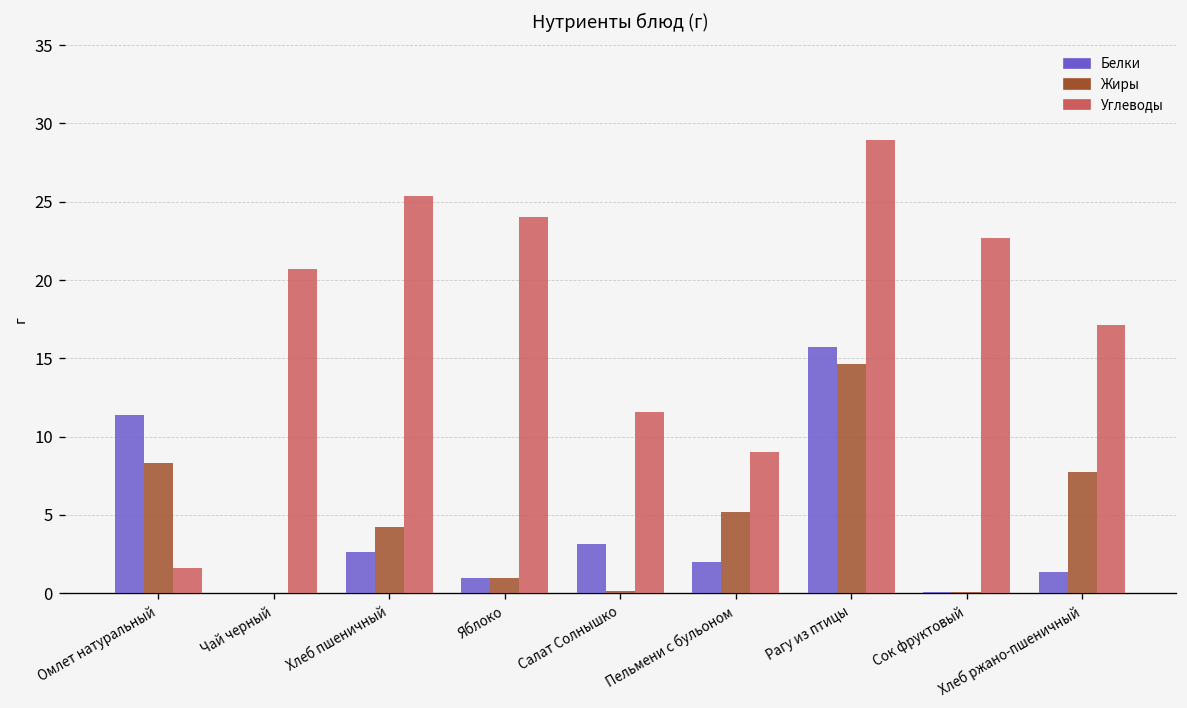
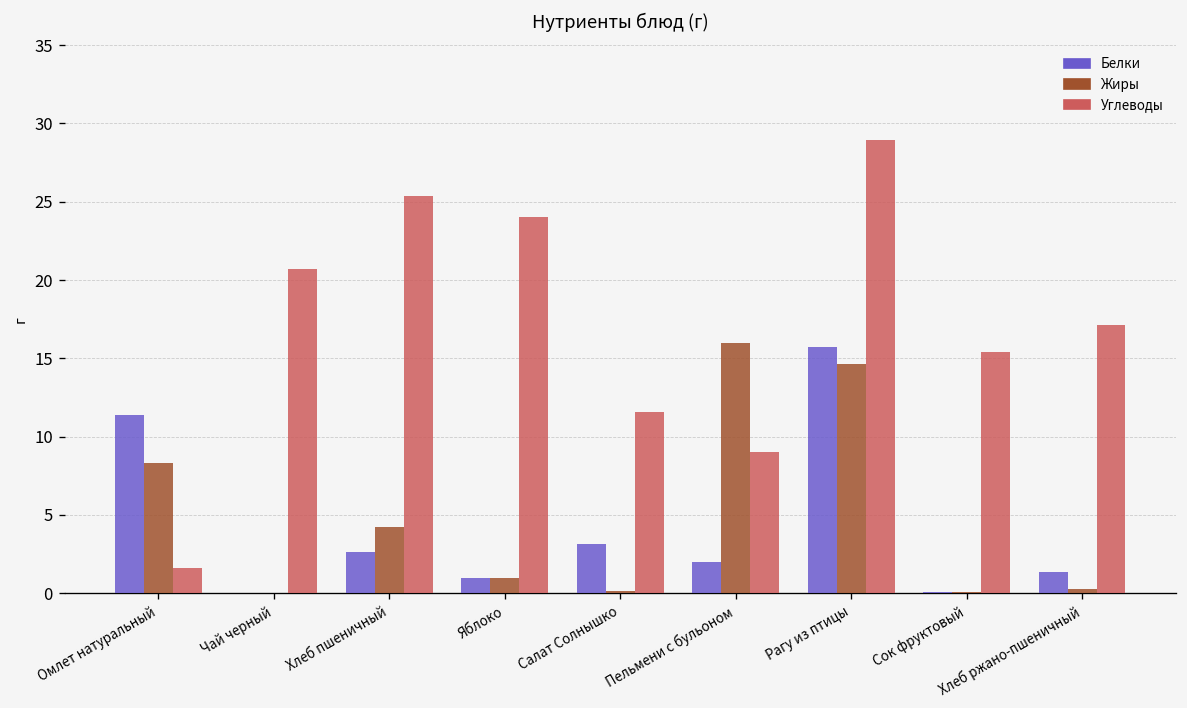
  {
    "Белки": {
      "Омлет натуральный": 11.4,
      "Хлеб пшеничный": 2.6,
      "Яблоко": 1.0,
      "Салат Солнышко": 3.1,
      "Пельмени с бульоном": 2.0,
      "Рагу из птицы": 15.7,
      "Хлеб ржано-пшеничный": 1.3
    },
    "Жиры": {
      "Омлет натуральный": 8.3,
      "Хлеб пшеничный": 4.2,
      "Яблоко": 1.0,
-     "Пельмени с бульоном": 5.2,
+     "Пельмени с бульоном": 16.0,
      "Рагу из птицы": 14.7,
-     "Хлеб ржано-пшеничный": 7.7
+     "Хлеб ржано-пшеничный": 0.2
    },
    "Углеводы": {
      "Омлет натуральный": 1.6,
      "Чай черный": 20.7,
      "Хлеб пшеничный": 25.4,
      "Яблоко": 24.0,
      "Салат Солнышко": 11.6,
      "Пельмени с бульоном": 9.0,
      "Рагу из птицы": 28.9,
-     "Сок фруктовый": 22.7,
+     "Сок фруктовый": 15.4,
      "Хлеб ржано-пшеничный": 17.1
    }
  }
